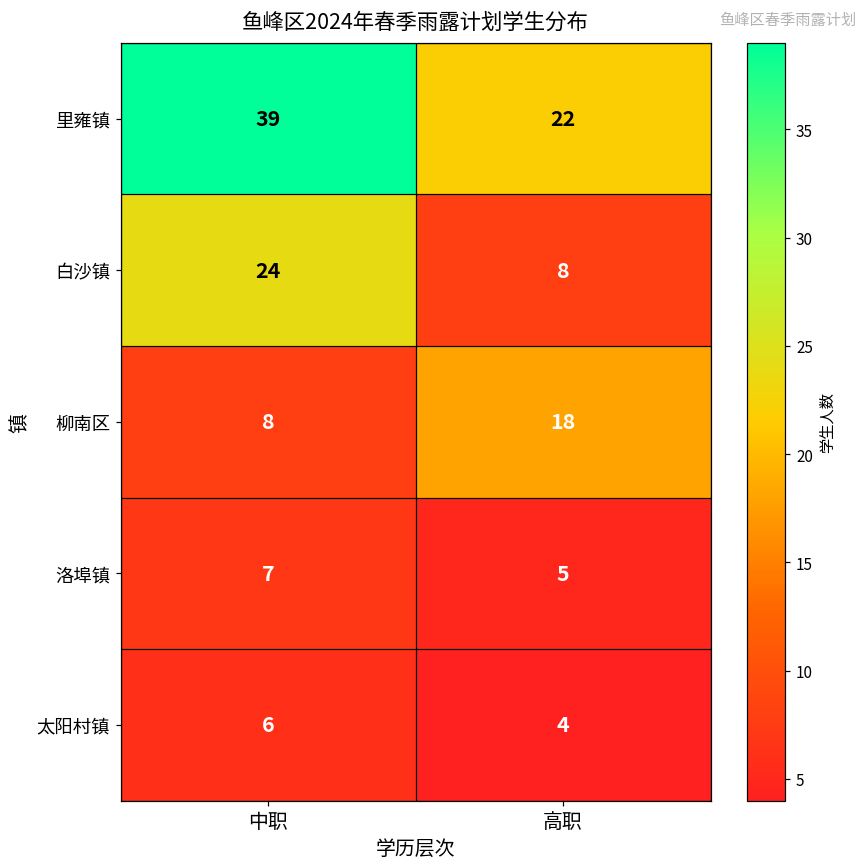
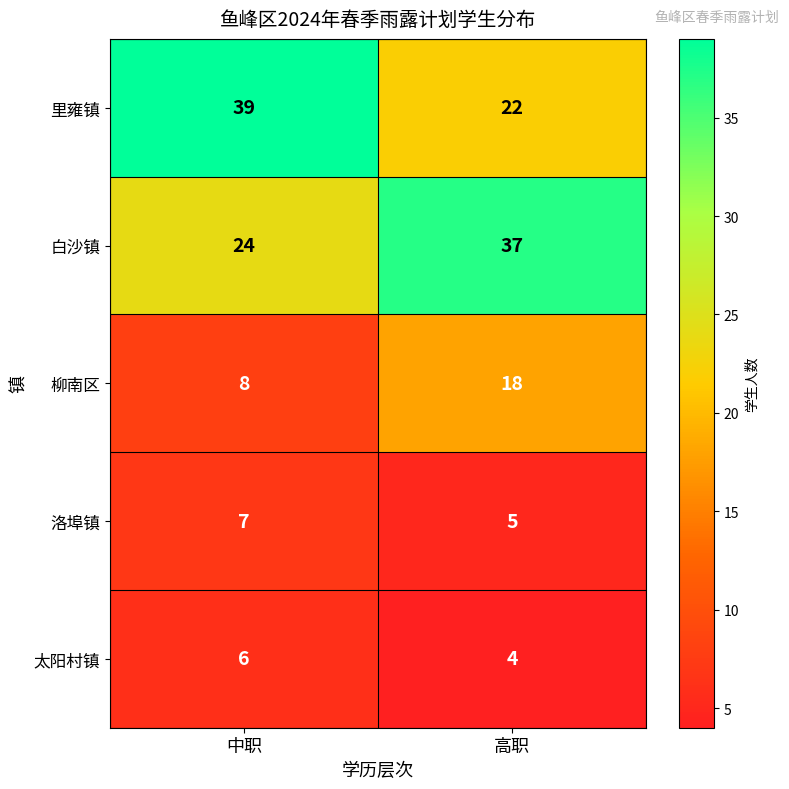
  {
    "里雍镇": {
      "中职": 39,
      "高职": 22
    },
    "白沙镇": {
      "中职": 24,
-     "高职": 8
+     "高职": 37
    },
    "柳南区": {
      "中职": 8,
      "高职": 18
    },
    "洛埠镇": {
      "中职": 7,
      "高职": 5
    },
    "太阳村镇": {
      "中职": 6,
      "高职": 4
    }
  }
